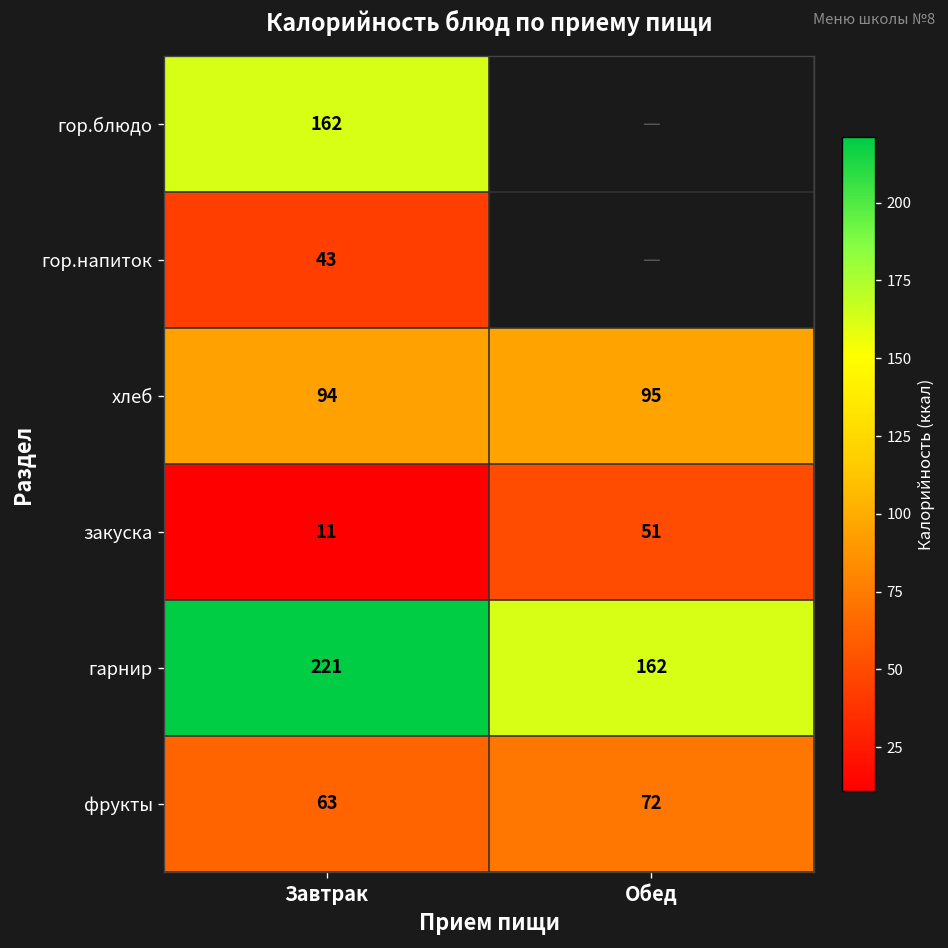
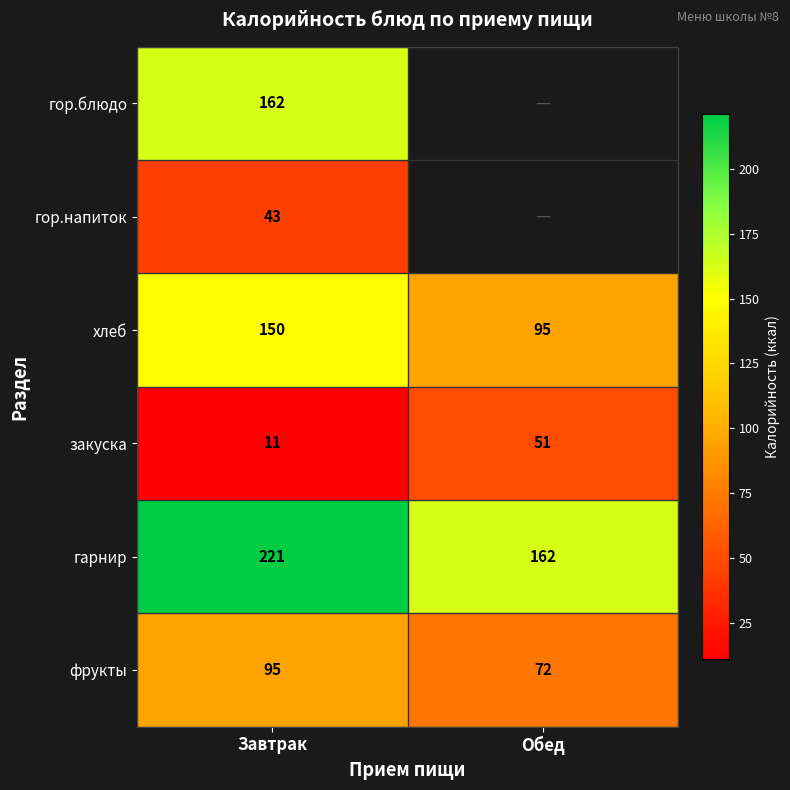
  {
    "гор.блюдо": {
      "Завтрак": 162
    },
    "гор.напиток": {
      "Завтрак": 43
    },
    "хлеб": {
-     "Завтрак": 94,
+     "Завтрак": 150,
      "Обед": 95
    },
    "закуска": {
      "Завтрак": 11,
      "Обед": 51
    },
    "гарнир": {
      "Завтрак": 221,
      "Обед": 162
    },
    "фрукты": {
-     "Завтрак": 63,
+     "Завтрак": 95,
      "Обед": 72
    }
  }
